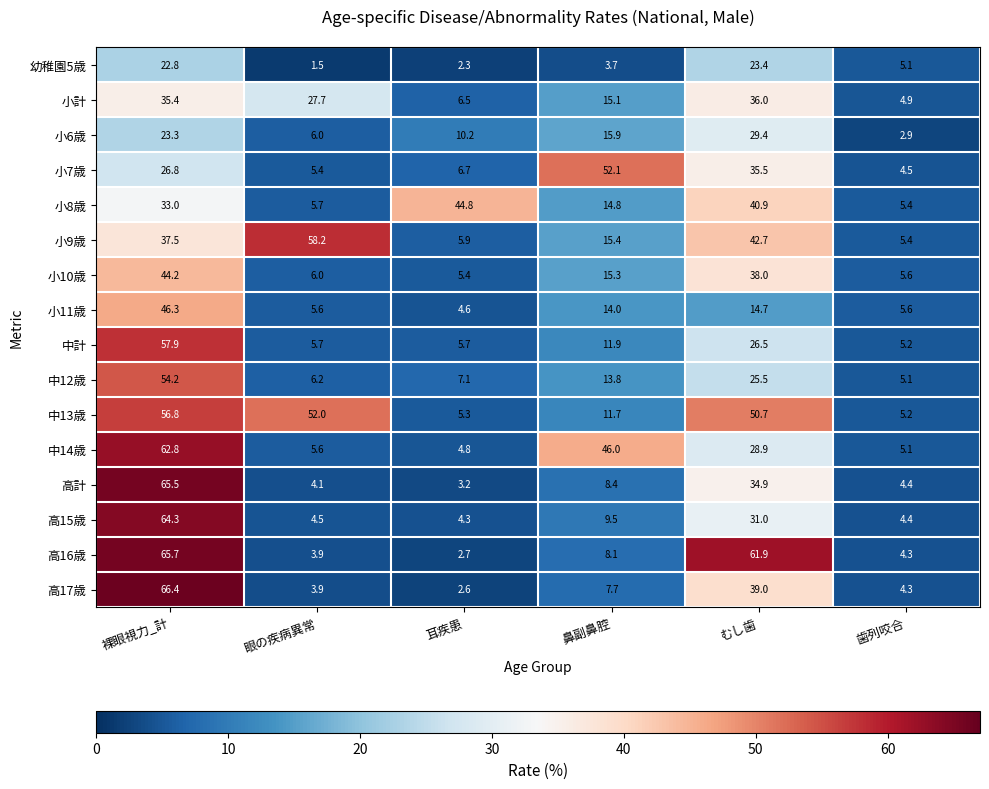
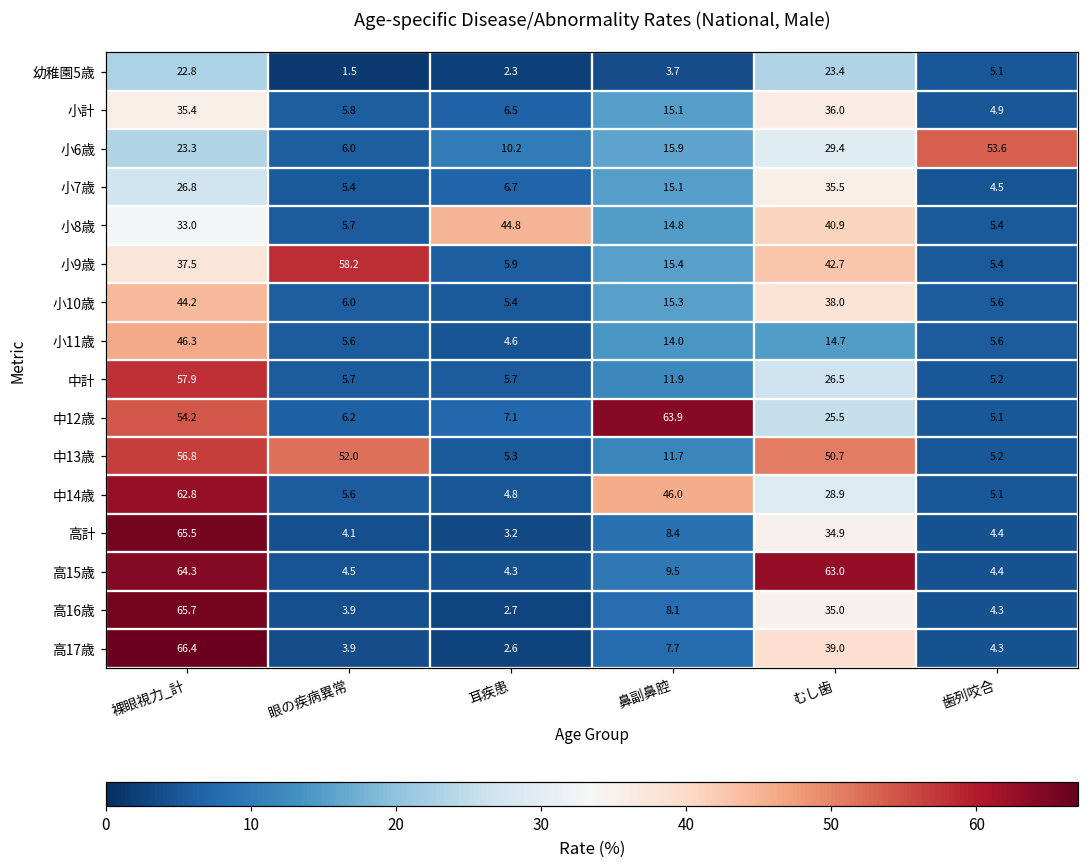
  {
    "幼稚園5歳": {
      "裸眼視力_計": 22.8,
      "眼の疾病異常": 1.5,
      "耳疾患": 2.3,
      "鼻副鼻腔": 3.7,
      "むし歯": 23.4,
      "歯列咬合": 5.1
    },
    "小計": {
      "裸眼視力_計": 35.4,
-     "眼の疾病異常": 27.7,
+     "眼の疾病異常": 5.8,
      "耳疾患": 6.5,
      "鼻副鼻腔": 15.1,
      "むし歯": 36.0,
      "歯列咬合": 4.9
    },
    "小6歳": {
      "裸眼視力_計": 23.3,
      "眼の疾病異常": 6.0,
      "耳疾患": 10.2,
      "鼻副鼻腔": 15.9,
      "むし歯": 29.4,
-     "歯列咬合": 2.9
+     "歯列咬合": 53.6
    },
    "小7歳": {
      "裸眼視力_計": 26.8,
      "眼の疾病異常": 5.4,
      "耳疾患": 6.7,
-     "鼻副鼻腔": 52.1,
+     "鼻副鼻腔": 15.1,
      "むし歯": 35.5,
      "歯列咬合": 4.5
    },
    "小8歳": {
      "裸眼視力_計": 33.0,
      "眼の疾病異常": 5.7,
      "耳疾患": 44.8,
      "鼻副鼻腔": 14.8,
      "むし歯": 40.9,
      "歯列咬合": 5.4
    },
    "小9歳": {
      "裸眼視力_計": 37.5,
      "眼の疾病異常": 58.2,
      "耳疾患": 5.9,
      "鼻副鼻腔": 15.4,
      "むし歯": 42.7,
      "歯列咬合": 5.4
    },
    "小10歳": {
      "裸眼視力_計": 44.2,
      "眼の疾病異常": 6.0,
      "耳疾患": 5.4,
      "鼻副鼻腔": 15.3,
      "むし歯": 38.0,
      "歯列咬合": 5.6
    },
    "小11歳": {
      "裸眼視力_計": 46.3,
      "眼の疾病異常": 5.6,
      "耳疾患": 4.6,
      "鼻副鼻腔": 14.0,
      "むし歯": 14.7,
      "歯列咬合": 5.6
    },
    "中計": {
      "裸眼視力_計": 57.9,
      "眼の疾病異常": 5.7,
      "耳疾患": 5.7,
      "鼻副鼻腔": 11.9,
      "むし歯": 26.5,
      "歯列咬合": 5.2
    },
    "中12歳": {
      "裸眼視力_計": 54.2,
      "眼の疾病異常": 6.2,
      "耳疾患": 7.1,
-     "鼻副鼻腔": 13.8,
+     "鼻副鼻腔": 63.9,
      "むし歯": 25.5,
      "歯列咬合": 5.1
    },
    "中13歳": {
      "裸眼視力_計": 56.8,
      "眼の疾病異常": 52.0,
      "耳疾患": 5.3,
      "鼻副鼻腔": 11.7,
      "むし歯": 50.7,
      "歯列咬合": 5.2
    },
    "中14歳": {
      "裸眼視力_計": 62.8,
      "眼の疾病異常": 5.6,
      "耳疾患": 4.8,
      "鼻副鼻腔": 46.0,
      "むし歯": 28.9,
      "歯列咬合": 5.1
    },
    "高計": {
      "裸眼視力_計": 65.5,
      "眼の疾病異常": 4.1,
      "耳疾患": 3.2,
      "鼻副鼻腔": 8.4,
      "むし歯": 34.9,
      "歯列咬合": 4.4
    },
    "高15歳": {
      "裸眼視力_計": 64.3,
      "眼の疾病異常": 4.5,
      "耳疾患": 4.3,
      "鼻副鼻腔": 9.5,
-     "むし歯": 31.0,
+     "むし歯": 63.0,
      "歯列咬合": 4.4
    },
    "高16歳": {
      "裸眼視力_計": 65.7,
      "眼の疾病異常": 3.9,
      "耳疾患": 2.7,
      "鼻副鼻腔": 8.1,
-     "むし歯": 61.9,
+     "むし歯": 35.0,
      "歯列咬合": 4.3
    },
    "高17歳": {
      "裸眼視力_計": 66.4,
      "眼の疾病異常": 3.9,
      "耳疾患": 2.6,
      "鼻副鼻腔": 7.7,
      "むし歯": 39.0,
      "歯列咬合": 4.3
    }
  }
